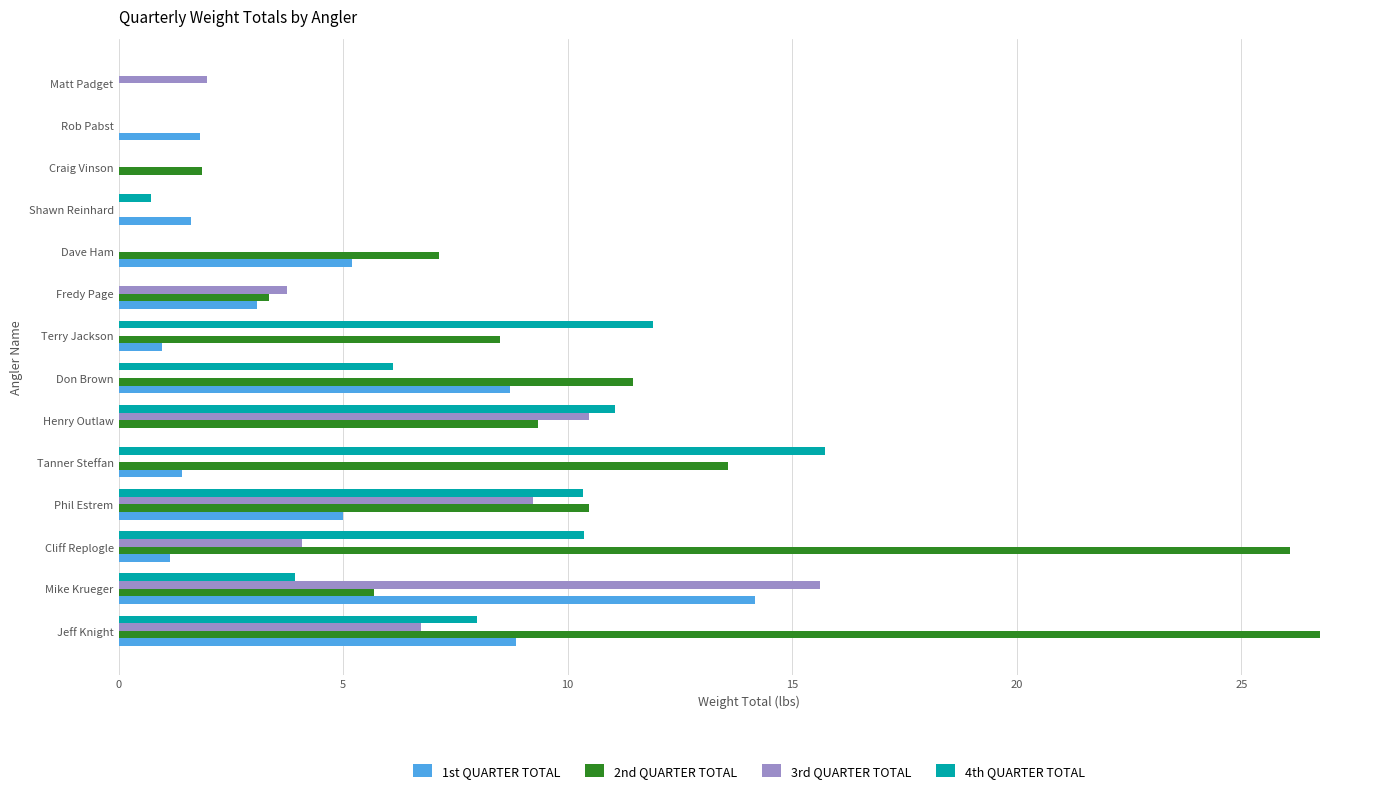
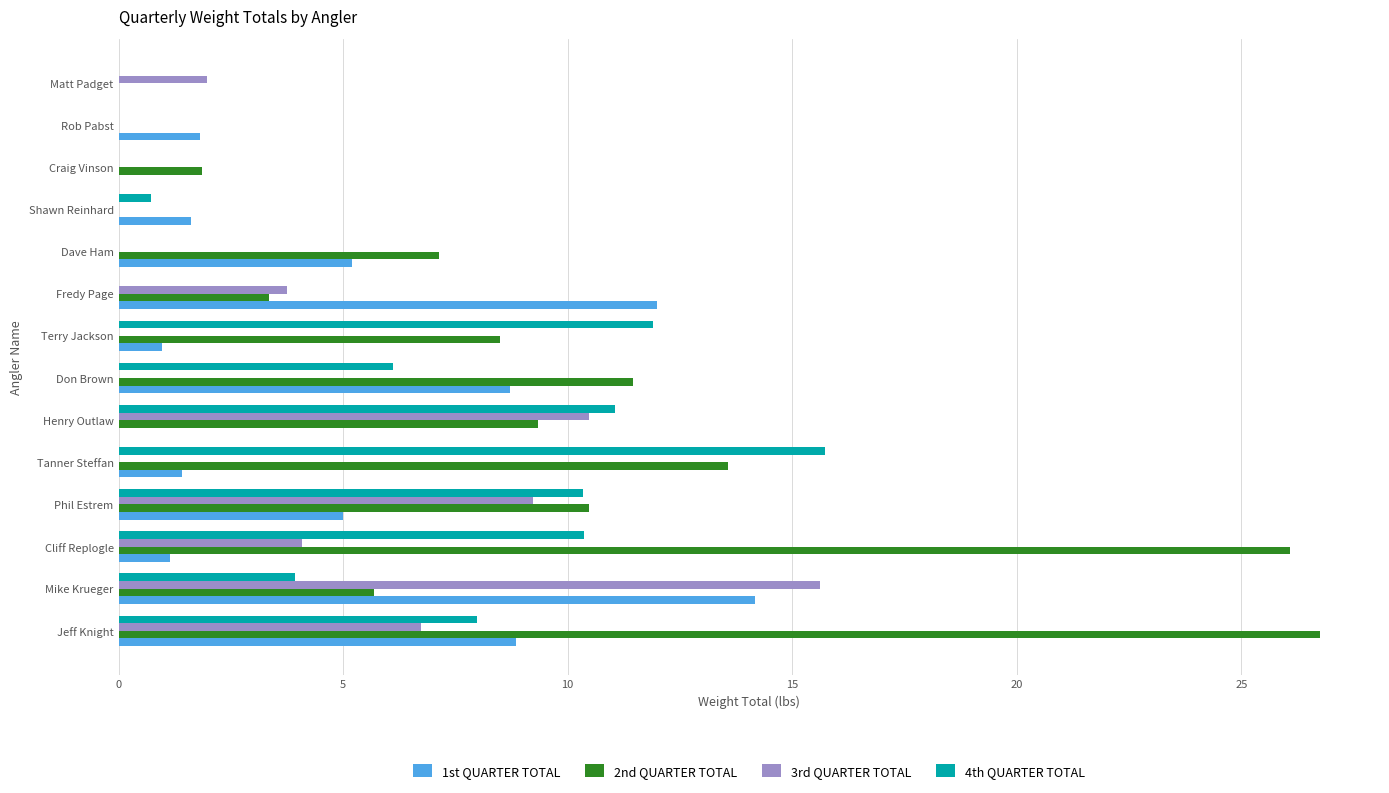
  {
    "1st QUARTER TOTAL": {
      "Matt Padget": 0.0,
      "Rob Pabst": 1.8,
      "Craig Vinson": 0.0,
      "Shawn Reinhard": 1.6,
      "Dave Ham": 5.2,
-     "Fredy Page": 3.1,
+     "Fredy Page": 12.0,
      "Terry Jackson": 1.0,
      "Don Brown": 8.7,
      "Henry Outlaw": 0.0,
      "Tanner Steffan": 1.4,
      "Phil Estrem": 5.0,
      "Cliff Replogle": 1.2,
      "Mike Krueger": 14.2,
      "Jeff Knight": 8.9
    },
    "2nd QUARTER TOTAL": {
      "Matt Padget": 0.0,
      "Rob Pabst": 0.0,
      "Craig Vinson": 1.9,
      "Shawn Reinhard": 0.0,
      "Dave Ham": 7.1,
      "Fredy Page": 3.3,
      "Terry Jackson": 8.5,
      "Don Brown": 11.5,
      "Henry Outlaw": 9.3,
      "Tanner Steffan": 13.6,
      "Phil Estrem": 10.5,
      "Cliff Replogle": 26.1,
      "Mike Krueger": 5.7,
      "Jeff Knight": 26.8
    },
    "3rd QUARTER TOTAL": {
      "Matt Padget": 2.0,
      "Rob Pabst": 0.0,
      "Craig Vinson": 0.0,
      "Shawn Reinhard": 0.0,
      "Dave Ham": 0.0,
      "Fredy Page": 3.7,
      "Terry Jackson": 0.0,
      "Don Brown": 0.0,
      "Henry Outlaw": 10.5,
      "Tanner Steffan": 0.0,
      "Phil Estrem": 9.2,
      "Cliff Replogle": 4.1,
      "Mike Krueger": 15.6,
      "Jeff Knight": 6.7
    },
    "4th QUARTER TOTAL": {
      "Matt Padget": 0.0,
      "Rob Pabst": 0.0,
      "Craig Vinson": 0.0,
      "Shawn Reinhard": 0.7,
      "Dave Ham": 0.0,
      "Fredy Page": 0.0,
      "Terry Jackson": 11.9,
      "Don Brown": 6.1,
      "Henry Outlaw": 11.1,
      "Tanner Steffan": 15.7,
      "Phil Estrem": 10.3,
      "Cliff Replogle": 10.4,
      "Mike Krueger": 3.9,
      "Jeff Knight": 8.0
    }
  }
